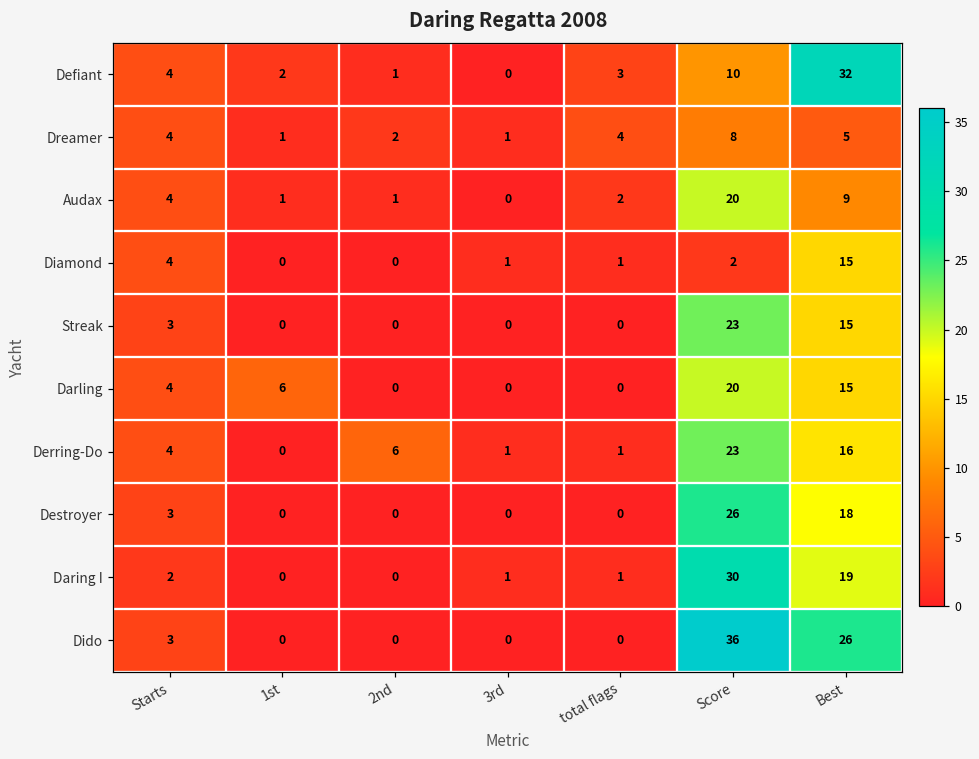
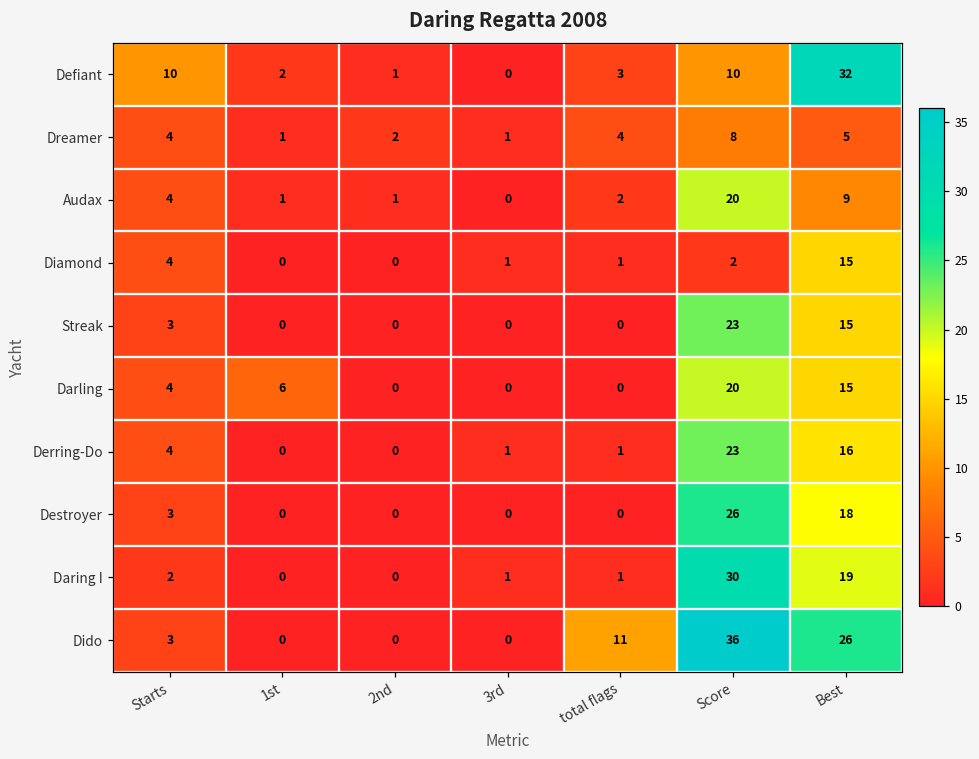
  {
    "Defiant": {
-     "Starts": 4,
+     "Starts": 10,
      "1st": 2,
      "2nd": 1,
      "3rd": 0,
      "total flags": 3,
      "Score": 10,
      "Best": 32
    },
    "Dreamer": {
      "Starts": 4,
      "1st": 1,
      "2nd": 2,
      "3rd": 1,
      "total flags": 4,
      "Score": 8,
      "Best": 5
    },
    "Audax": {
      "Starts": 4,
      "1st": 1,
      "2nd": 1,
      "3rd": 0,
      "total flags": 2,
      "Score": 20,
      "Best": 9
    },
    "Diamond": {
      "Starts": 4,
      "1st": 0,
      "2nd": 0,
      "3rd": 1,
      "total flags": 1,
      "Score": 2,
      "Best": 15
    },
    "Streak": {
      "Starts": 3,
      "1st": 0,
      "2nd": 0,
      "3rd": 0,
      "total flags": 0,
      "Score": 23,
      "Best": 15
    },
    "Darling": {
      "Starts": 4,
      "1st": 6,
      "2nd": 0,
      "3rd": 0,
      "total flags": 0,
      "Score": 20,
      "Best": 15
    },
    "Derring-Do": {
      "Starts": 4,
      "1st": 0,
-     "2nd": 6,
+     "2nd": 0,
      "3rd": 1,
      "total flags": 1,
      "Score": 23,
      "Best": 16
    },
    "Destroyer": {
      "Starts": 3,
      "1st": 0,
      "2nd": 0,
      "3rd": 0,
      "total flags": 0,
      "Score": 26,
      "Best": 18
    },
    "Daring I": {
      "Starts": 2,
      "1st": 0,
      "2nd": 0,
      "3rd": 1,
      "total flags": 1,
      "Score": 30,
      "Best": 19
    },
    "Dido": {
      "Starts": 3,
      "1st": 0,
      "2nd": 0,
      "3rd": 0,
-     "total flags": 0,
+     "total flags": 11,
      "Score": 36,
      "Best": 26
    }
  }
